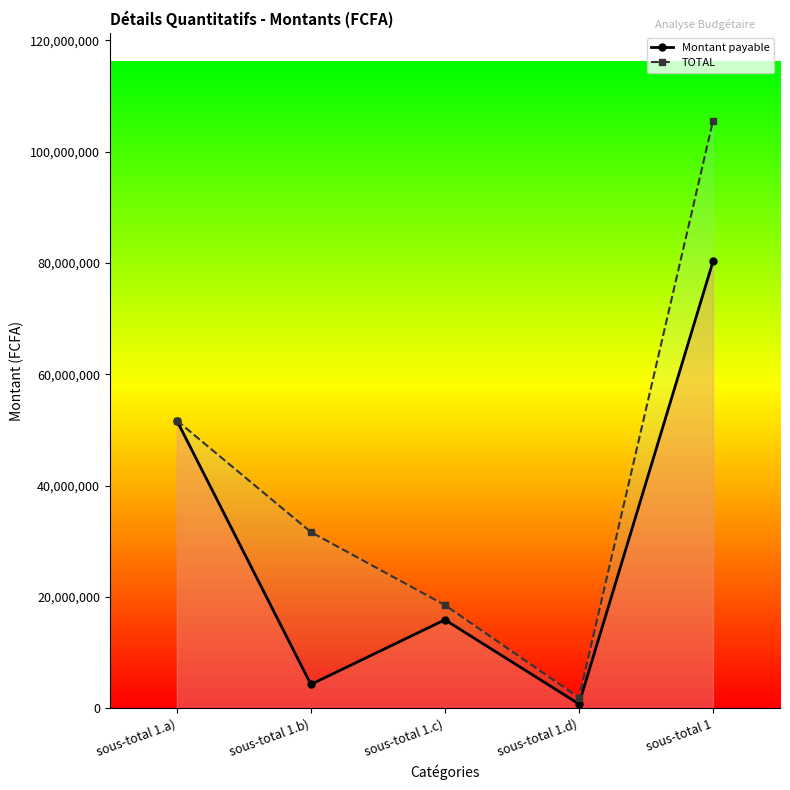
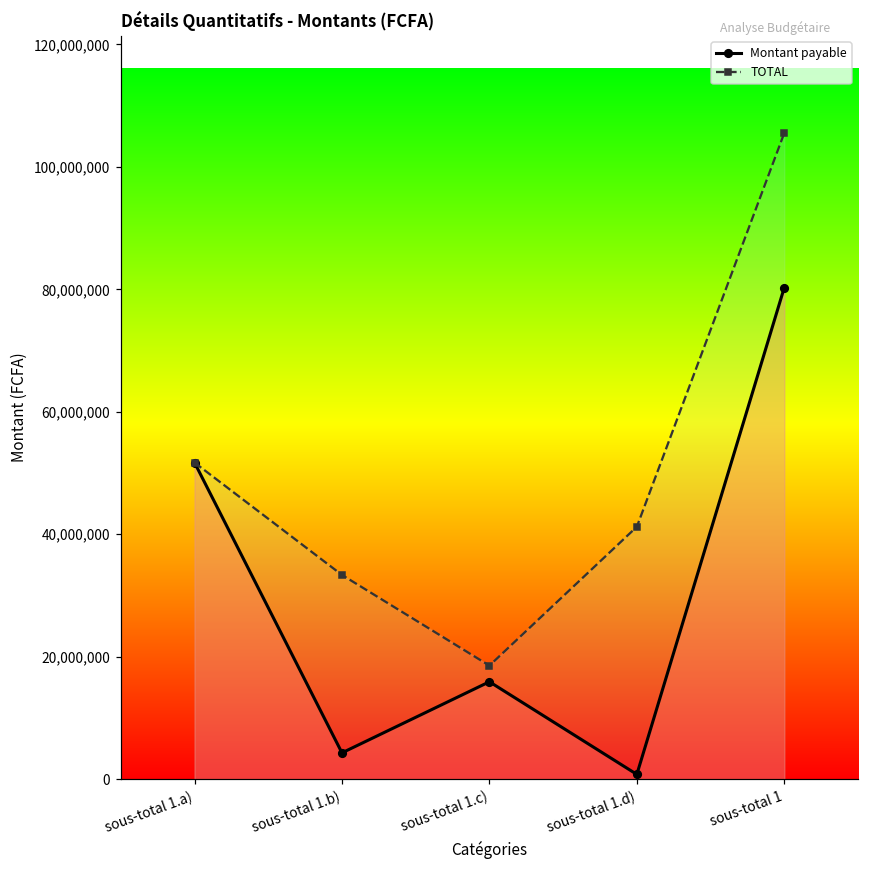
  {
    "Montant payable": {
      "sous-total 1.b)": "4,000,000",
      "sous-total 1.c)": "16,000,000",
      "sous-total 1.d)": "1,000,000",
      "sous-total 1": "80,000,000"
    },
    "TOTAL": {
-     "sous-total 1.b)": "32,000,000",
+     "sous-total 1.b)": "33,000,000",
      "sous-total 1.c)": "19,000,000",
-     "sous-total 1.d)": "2,000,000",
+     "sous-total 1.d)": "41,000,000",
      "sous-total 1": "106,000,000"
    }
  }
